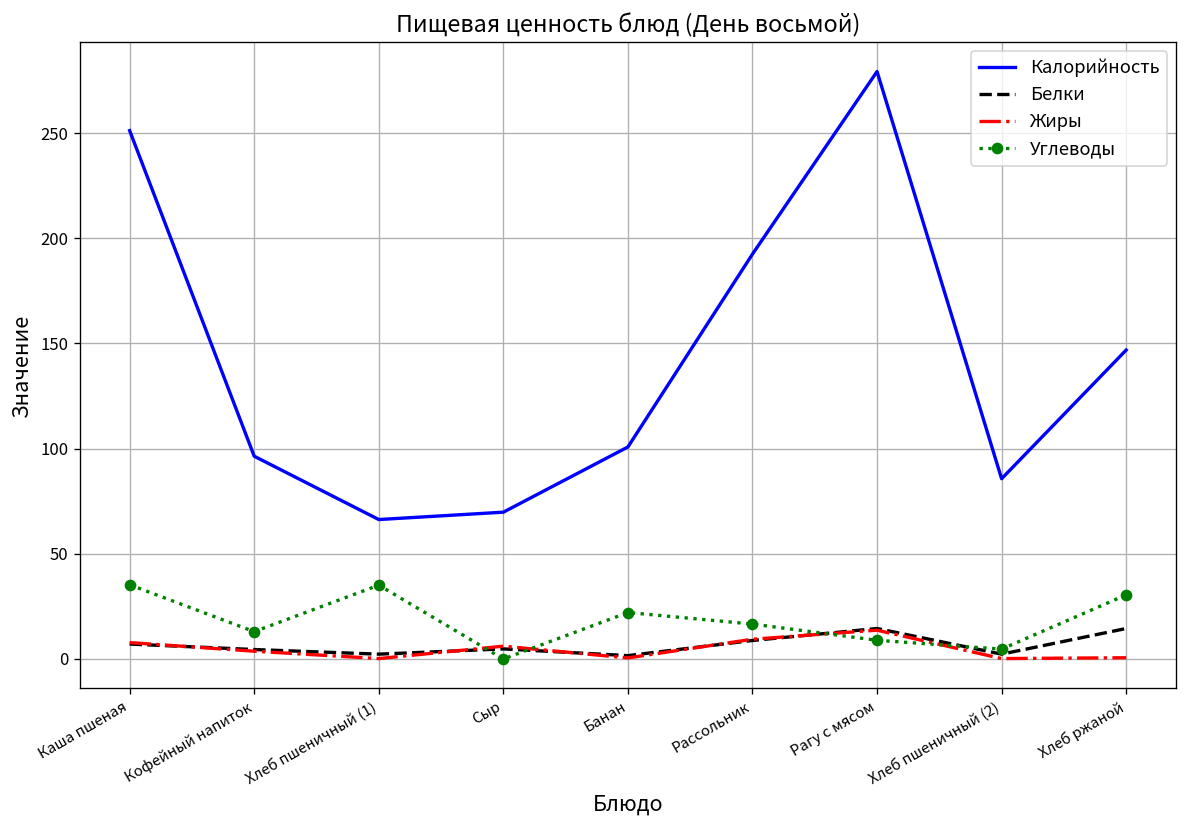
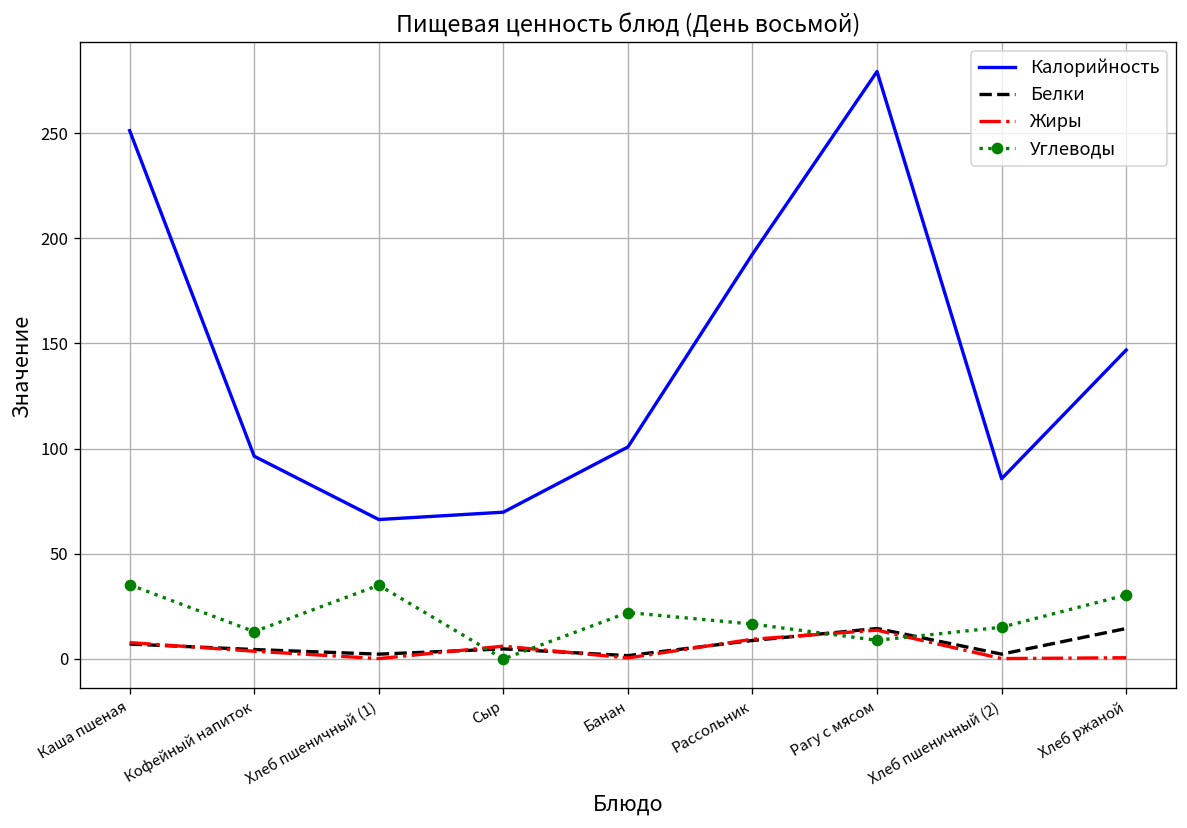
  {
    "Калорийность": {
      "Каша пшеная": 251,
      "Кофейный напиток": 96,
      "Хлеб пшеничный (1)": 66,
      "Сыр": 70,
      "Банан": 101,
      "Рассольник": 193,
      "Рагу с мясом": 279,
      "Хлеб пшеничный (2)": 86,
      "Хлеб ржаной": 147
    },
    "Белки": {
      "Хлеб пшеничный (1)": 2,
      "Хлеб пшеничный (2)": 2,
      "Хлеб ржаной": 15
    },
    "Жиры": {
      "Хлеб пшеничный (1)": 0,
      "Хлеб пшеничный (2)": 0,
      "Хлеб ржаной": 1
    },
    "Углеводы": {
      "Каша пшеная": 35,
      "Кофейный напиток": 13,
      "Хлеб пшеничный (1)": 35,
      "Сыр": 0,
      "Банан": 22,
      "Рассольник": 17,
      "Рагу с мясом": 9,
-     "Хлеб пшеничный (2)": 5,
+     "Хлеб пшеничный (2)": 15,
      "Хлеб ржаной": 30
    }
  }
